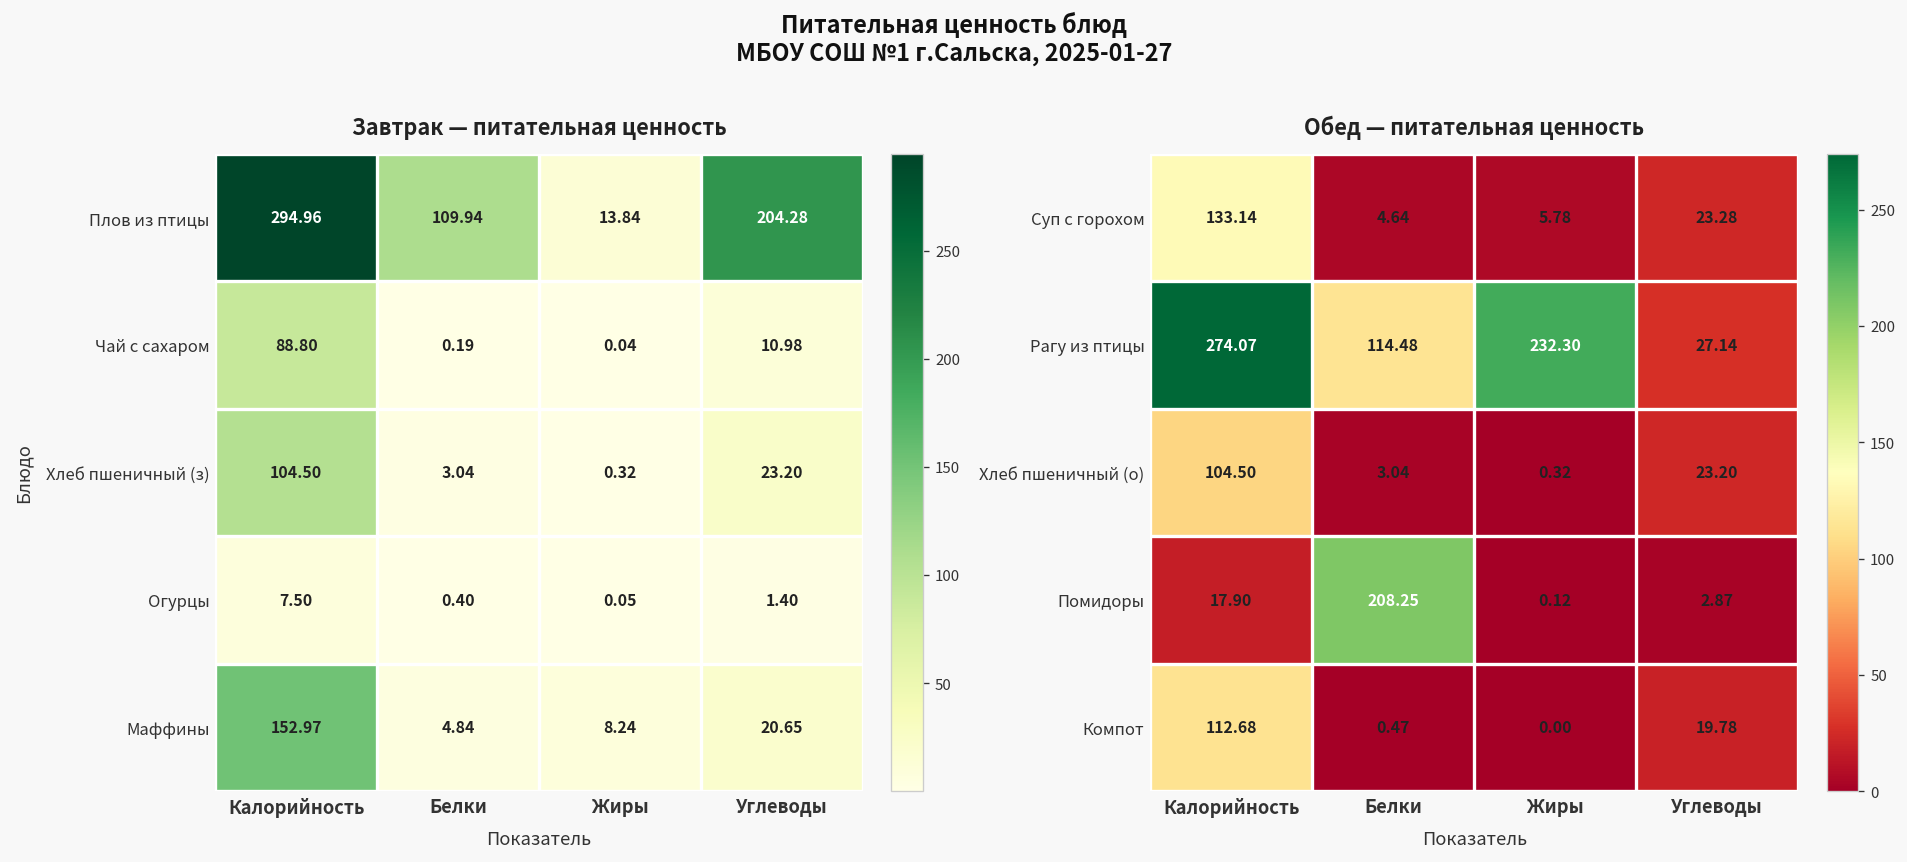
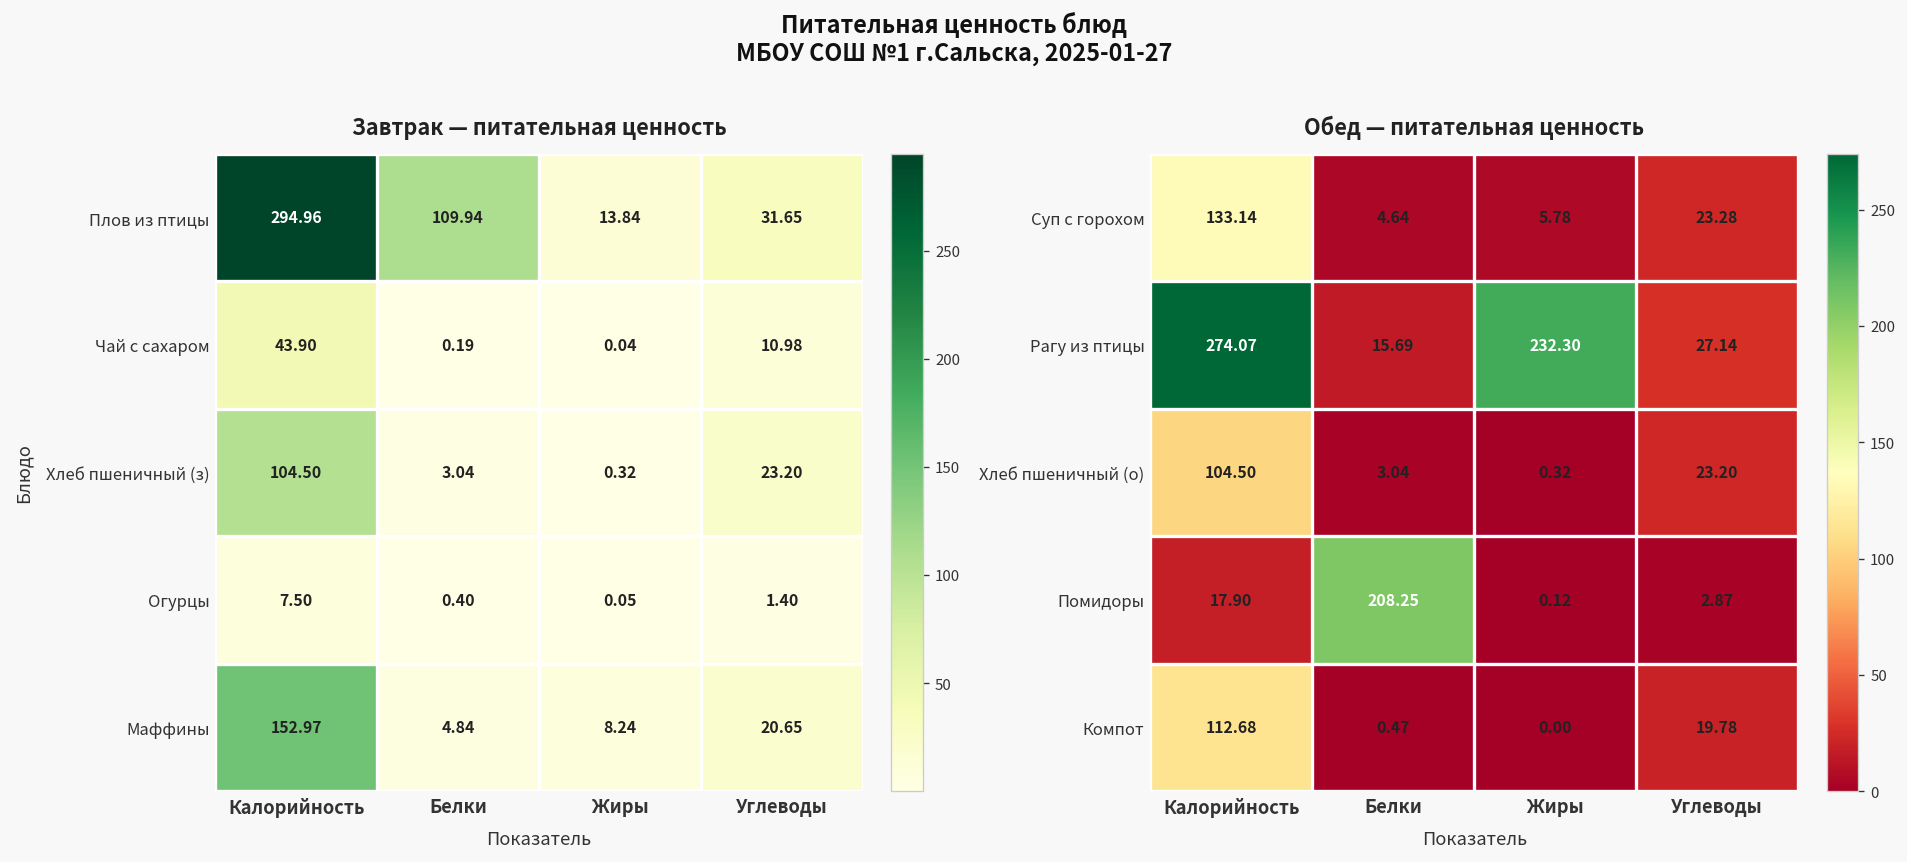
  {
    "Завтрак — питательная ценность": {
      "Плов из птицы": {
        "Калорийность": 294.96,
        "Белки": 109.94,
        "Жиры": 13.84,
-       "Углеводы": 204.28
+       "Углеводы": 31.65
      },
      "Чай с сахаром": {
-       "Калорийность": 88.80,
+       "Калорийность": 43.90,
        "Белки": 0.19,
        "Жиры": 0.04,
        "Углеводы": 10.98
      },
      "Хлеб пшеничный (з)": {
        "Калорийность": 104.50,
        "Белки": 3.04,
        "Жиры": 0.32,
        "Углеводы": 23.20
      },
      "Огурцы": {
        "Калорийность": 7.50,
        "Белки": 0.40,
        "Жиры": 0.05,
        "Углеводы": 1.40
      },
      "Маффины": {
        "Калорийность": 152.97,
        "Белки": 4.84,
        "Жиры": 8.24,
        "Углеводы": 20.65
      }
    },
    "Обед — питательная ценность": {
      "Суп с горохом": {
        "Калорийность": 133.14,
        "Белки": 4.64,
        "Жиры": 5.78,
        "Углеводы": 23.28
      },
      "Рагу из птицы": {
        "Калорийность": 274.07,
-       "Белки": 114.48,
+       "Белки": 15.69,
        "Жиры": 232.30,
        "Углеводы": 27.14
      },
      "Хлеб пшеничный (о)": {
        "Калорийность": 104.50,
        "Белки": 3.04,
        "Жиры": 0.32,
        "Углеводы": 23.20
      },
      "Помидоры": {
        "Калорийность": 17.90,
        "Белки": 208.25,
        "Жиры": 0.12,
        "Углеводы": 2.87
      },
      "Компот": {
        "Калорийность": 112.68,
        "Белки": 0.47,
        "Жиры": 0.00,
        "Углеводы": 19.78
      }
    }
  }
